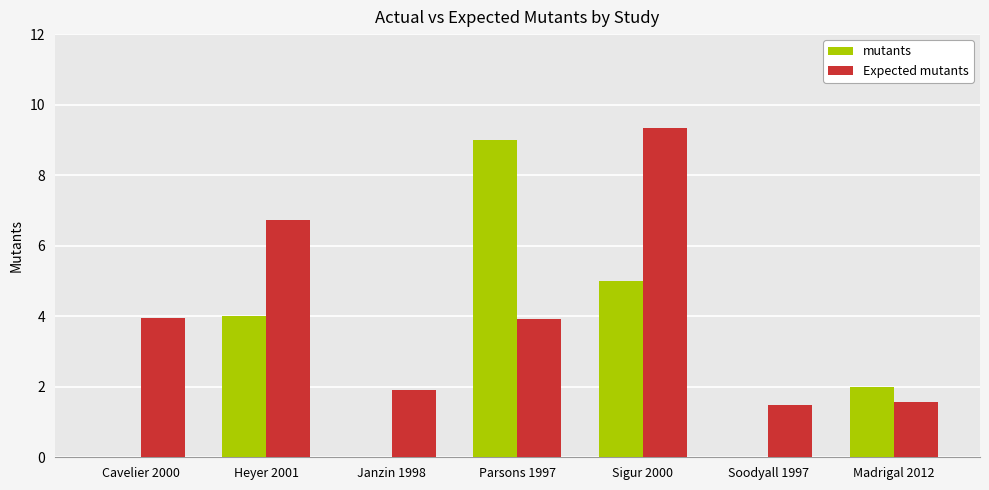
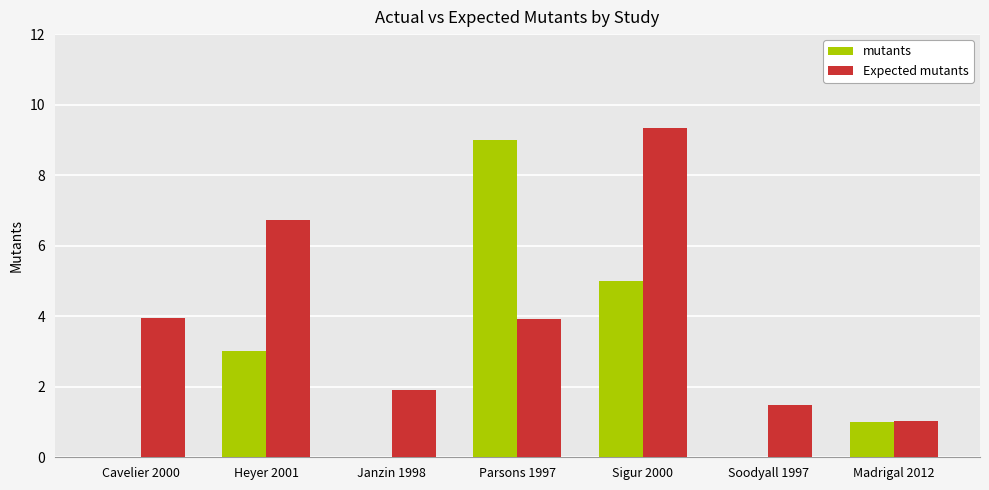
  {
    "mutants": {
      "Cavelier 2000": 0,
-     "Heyer 2001": 4,
+     "Heyer 2001": 3,
      "Janzin 1998": 0,
      "Parsons 1997": 9,
      "Sigur 2000": 5,
      "Soodyall 1997": 0,
-     "Madrigal 2012": 2
+     "Madrigal 2012": 1
    },
    "Expected mutants": {
      "Cavelier 2000": 3.9,
      "Heyer 2001": 6.7,
      "Janzin 1998": 1.9,
      "Parsons 1997": 3.9,
      "Sigur 2000": 9.3,
      "Soodyall 1997": 1.5,
-     "Madrigal 2012": 1.6
+     "Madrigal 2012": 1.0
    }
  }
